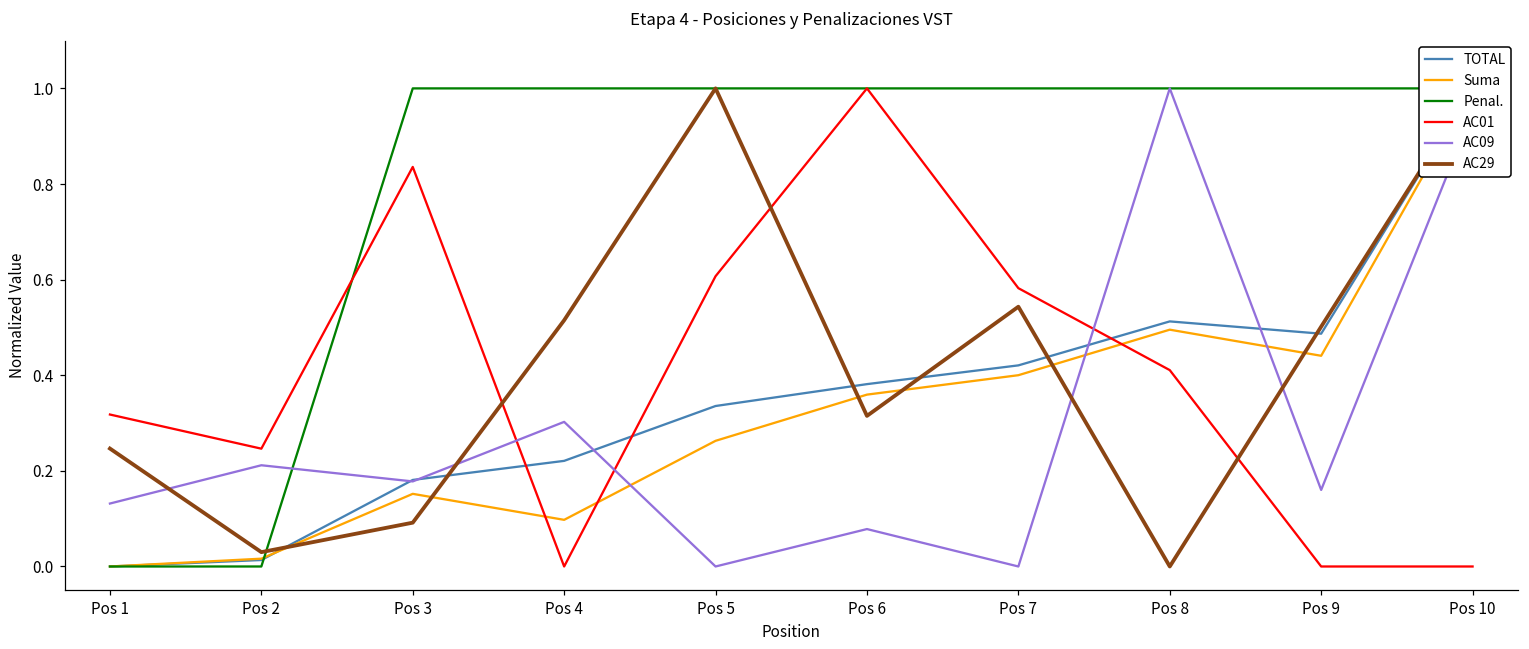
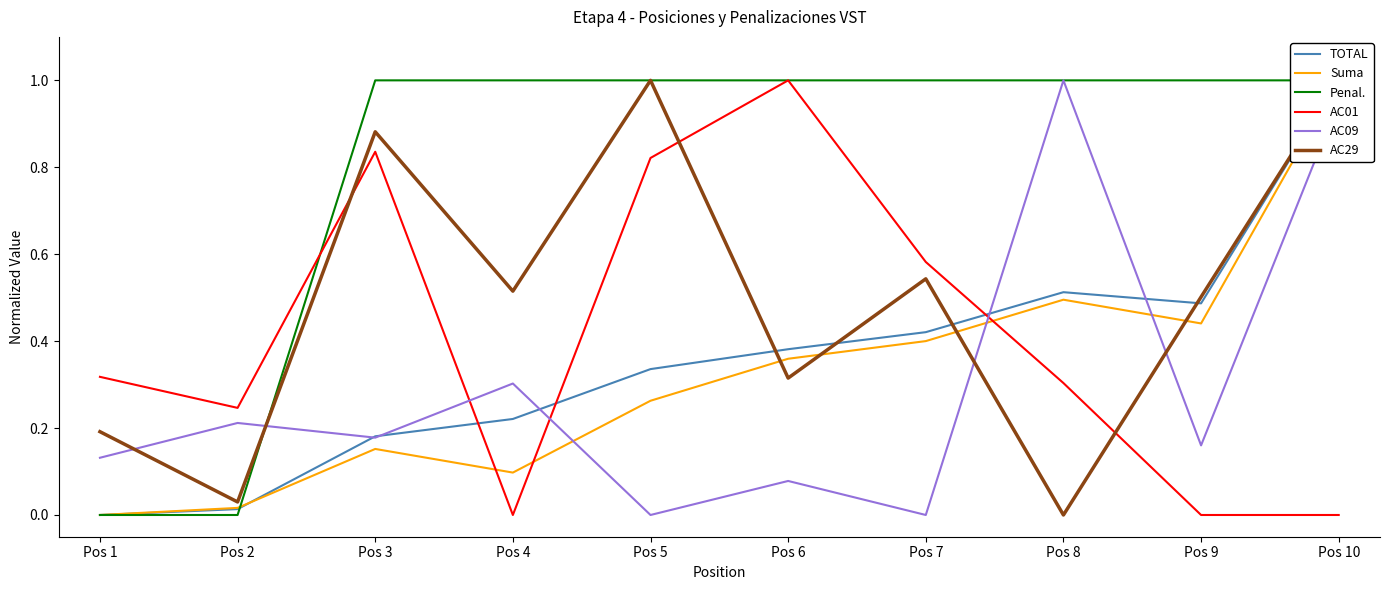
  {
    "TOTAL": {
      "Pos 4": 0.22,
      "Pos 5": 0.34,
      "Pos 6": 0.38,
      "Pos 7": 0.42,
      "Pos 8": 0.51,
      "Pos 9": 0.49
    },
    "Suma": {
      "Pos 3": 0.15,
      "Pos 4": 0.10,
      "Pos 5": 0.26,
      "Pos 6": 0.36,
      "Pos 7": 0.40,
      "Pos 8": 0.50,
      "Pos 9": 0.44
    },
    "Penal.": {
      "Pos 2": 0.00,
      "Pos 3": 1.00,
      "Pos 4": 1.00,
      "Pos 7": 1.00,
      "Pos 9": 1.00
    },
    "AC01": {
      "Pos 1": 0.32,
      "Pos 2": 0.25,
      "Pos 3": 0.84,
      "Pos 4": 0.00,
-     "Pos 5": 0.61,
+     "Pos 5": 0.82,
      "Pos 7": 0.58,
-     "Pos 8": 0.41,
+     "Pos 8": 0.30,
      "Pos 9": 0.00,
      "Pos 10": 0.00
    },
    "AC09": {
      "Pos 1": 0.13,
      "Pos 2": 0.21,
      "Pos 4": 0.30,
      "Pos 5": 0.00,
      "Pos 6": 0.08,
      "Pos 7": 0.00,
      "Pos 9": 0.16
    },
    "AC29": {
-     "Pos 1": 0.25,
+     "Pos 1": 0.19,
      "Pos 2": 0.03,
-     "Pos 3": 0.09,
+     "Pos 3": 0.88,
      "Pos 4": 0.52,
      "Pos 6": 0.32,
      "Pos 7": 0.54,
      "Pos 8": 0.00,
      "Pos 9": 0.50
    }
  }
